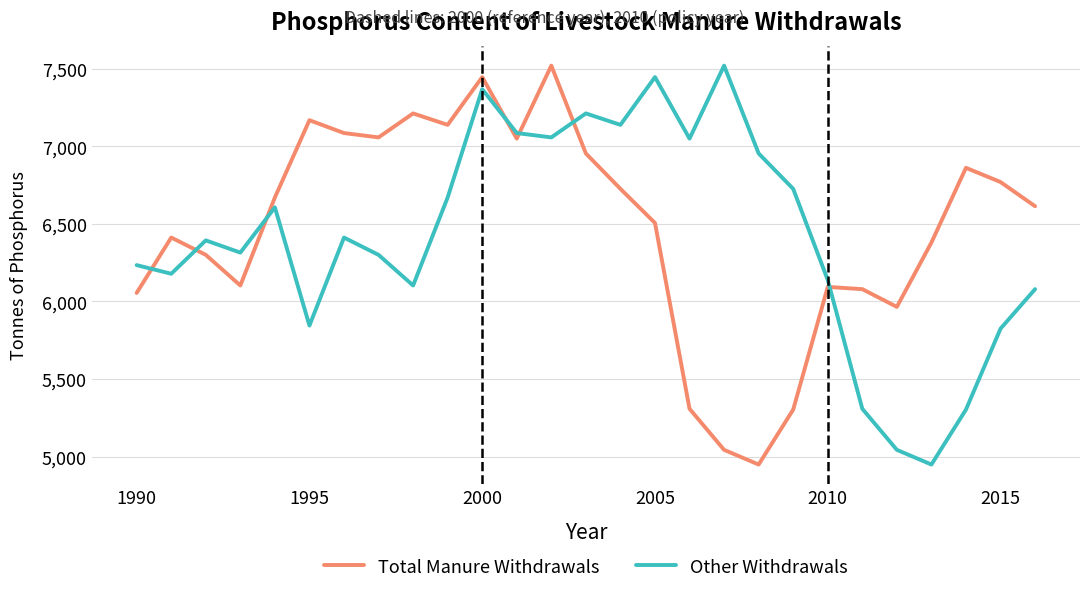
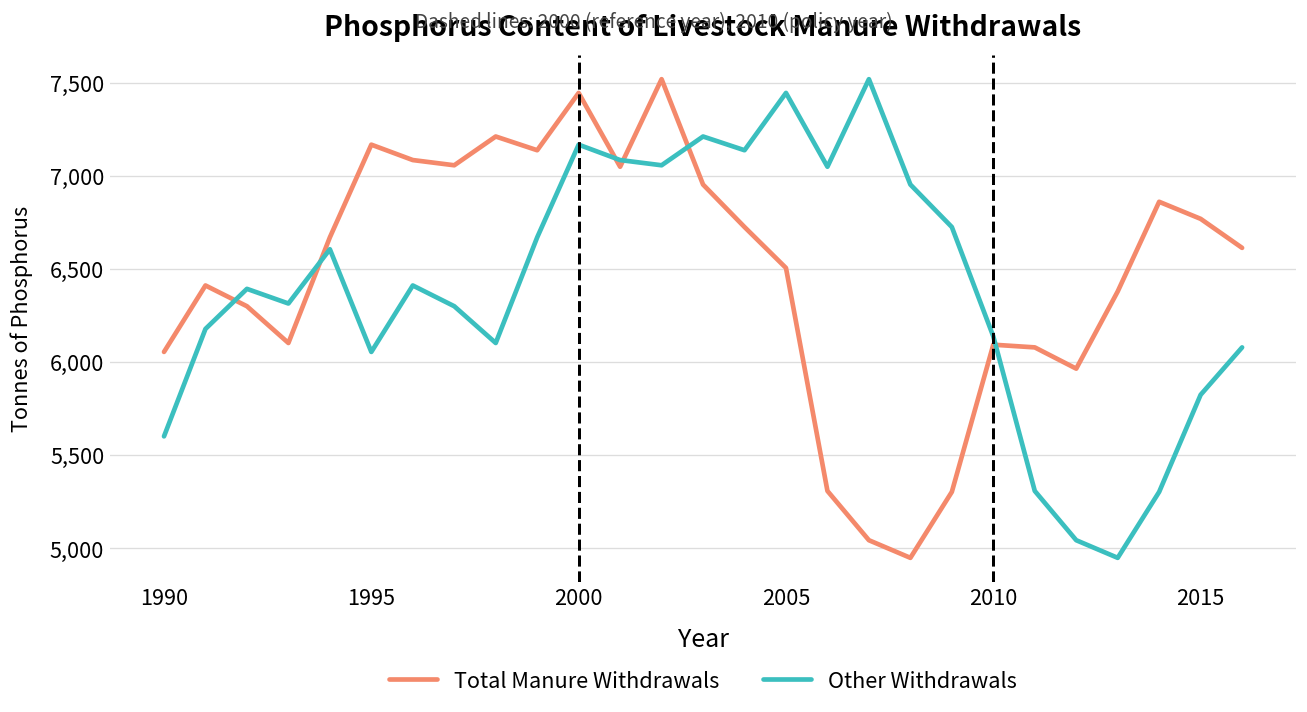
  {
    "Total Manure Withdrawals": {
      "1990": "6,050",
      "1995": "7,170",
      "2000": "7,450",
      "2005": "6,510",
      "2010": "6,090",
      "2015": "6,770"
    },
    "Other Withdrawals": {
-     "1990": "6,230",
-     "1995": "5,840",
-     "2000": "7,370",
+     "1990": "5,600",
+     "1995": "6,050",
+     "2000": "7,170",
      "2005": "7,450",
      "2010": "6,140",
      "2015": "5,820"
    }
  }
